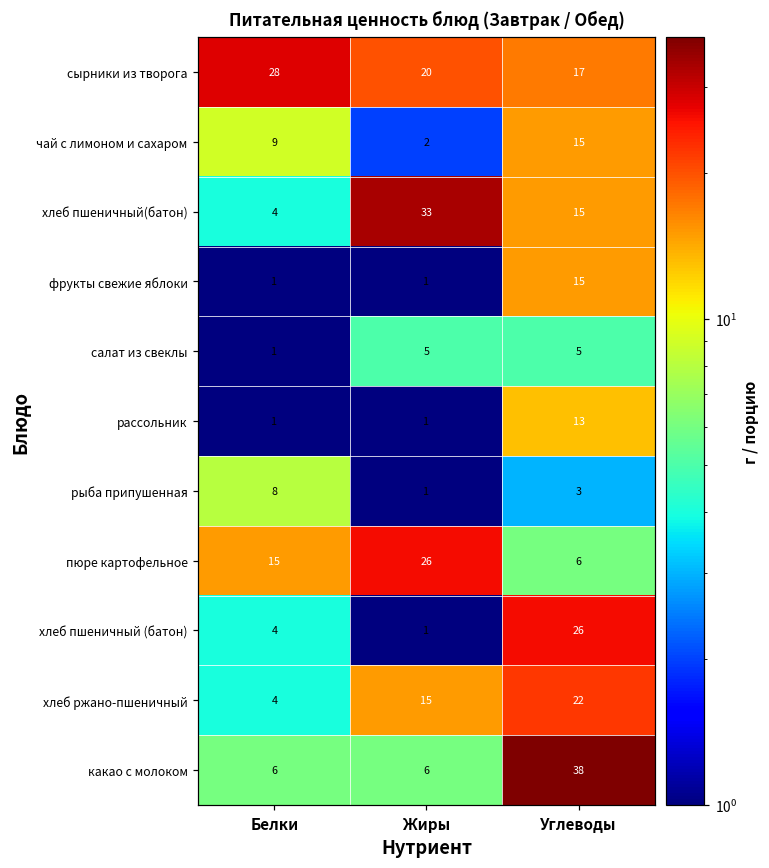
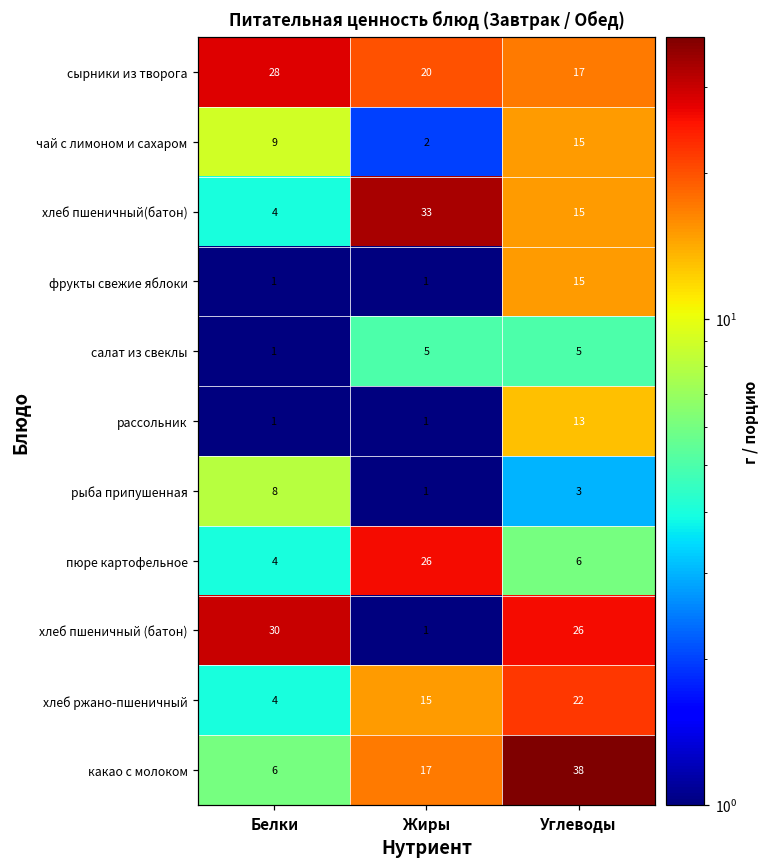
  {
    "сырники из творога": {
      "Белки": 28,
      "Жиры": 20,
      "Углеводы": 17
    },
    "чай с лимоном и сахаром": {
      "Белки": 9,
      "Жиры": 2,
      "Углеводы": 15
    },
    "хлеб пшеничный(батон)": {
      "Белки": 4,
      "Жиры": 33,
      "Углеводы": 15
    },
    "фрукты свежие яблоки": {
      "Белки": 1,
      "Жиры": 1,
      "Углеводы": 15
    },
    "салат из свеклы": {
      "Белки": 1,
      "Жиры": 5,
      "Углеводы": 5
    },
    "рассольник": {
      "Белки": 1,
      "Жиры": 1,
      "Углеводы": 13
    },
    "рыба припушенная": {
      "Белки": 8,
      "Жиры": 1,
      "Углеводы": 3
    },
    "пюре картофельное": {
-     "Белки": 15,
+     "Белки": 4,
      "Жиры": 26,
      "Углеводы": 6
    },
    "хлеб пшеничный (батон)": {
-     "Белки": 4,
+     "Белки": 30,
      "Жиры": 1,
      "Углеводы": 26
    },
    "хлеб ржано-пшеничный": {
      "Белки": 4,
      "Жиры": 15,
      "Углеводы": 22
    },
    "какао с молоком": {
      "Белки": 6,
-     "Жиры": 6,
+     "Жиры": 17,
      "Углеводы": 38
    }
  }
